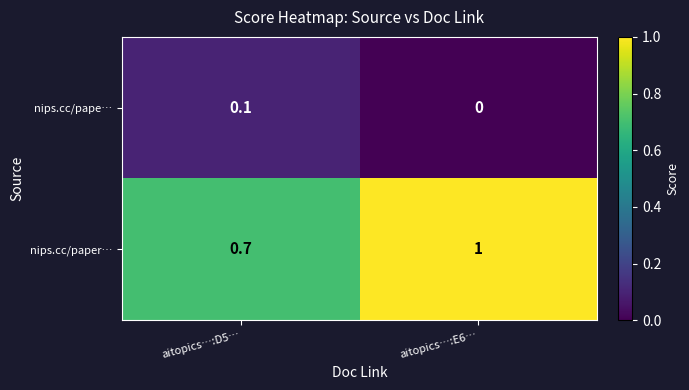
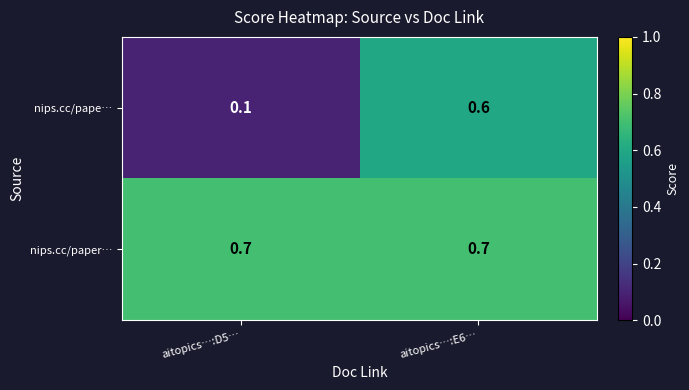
  {
    "nips.cc/pape…": {
      "aitopics…:D5…": 0.1,
-     "aitopics…:E6…": 0
+     "aitopics…:E6…": 0.6
    },
    "nips.cc/paper…": {
      "aitopics…:D5…": 0.7,
-     "aitopics…:E6…": 1
+     "aitopics…:E6…": 0.7
    }
  }
